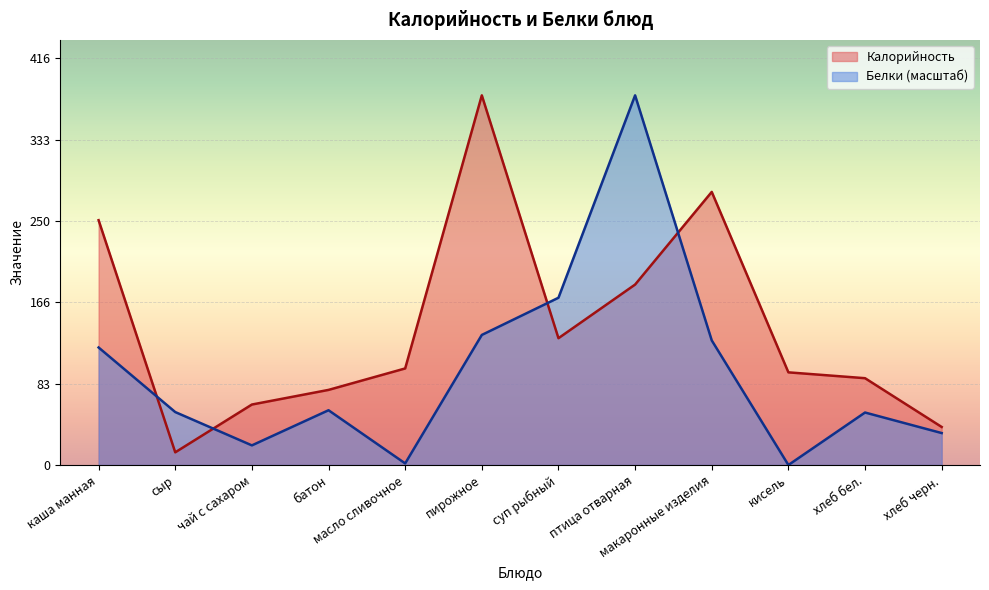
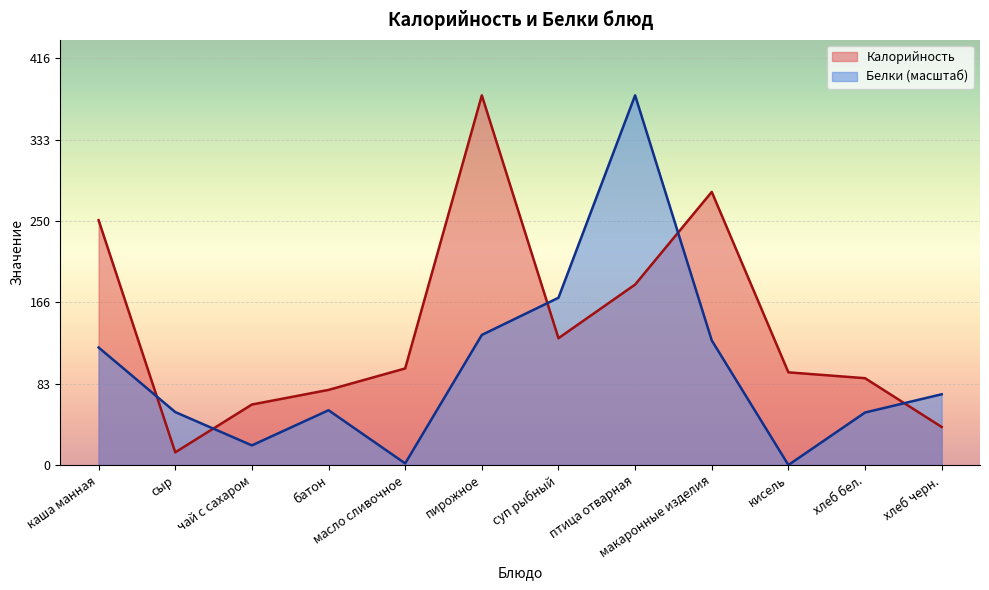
  {
    "Калорийность": {
      "каша манная": 250,
      "сыр": 10,
      "чай с сахаром": 60,
      "батон": 80,
      "масло сливочное": 100,
      "пирожное": 380,
      "суп рыбный": 130,
      "птица отварная": 190,
      "макаронные изделия": 280,
      "кисель": 100,
      "хлеб бел.": 90,
      "хлеб черн.": 40
    },
    "Белки (масштаб)": {
      "каша манная": 120,
      "сыр": 50,
      "чай с сахаром": 20,
      "батон": 60,
      "масло сливочное": 0,
      "пирожное": 130,
      "суп рыбный": 170,
      "птица отварная": 380,
      "макаронные изделия": 130,
      "кисель": 0,
      "хлеб бел.": 50,
-     "хлеб черн.": 30
+     "хлеб черн.": 70
    }
  }
